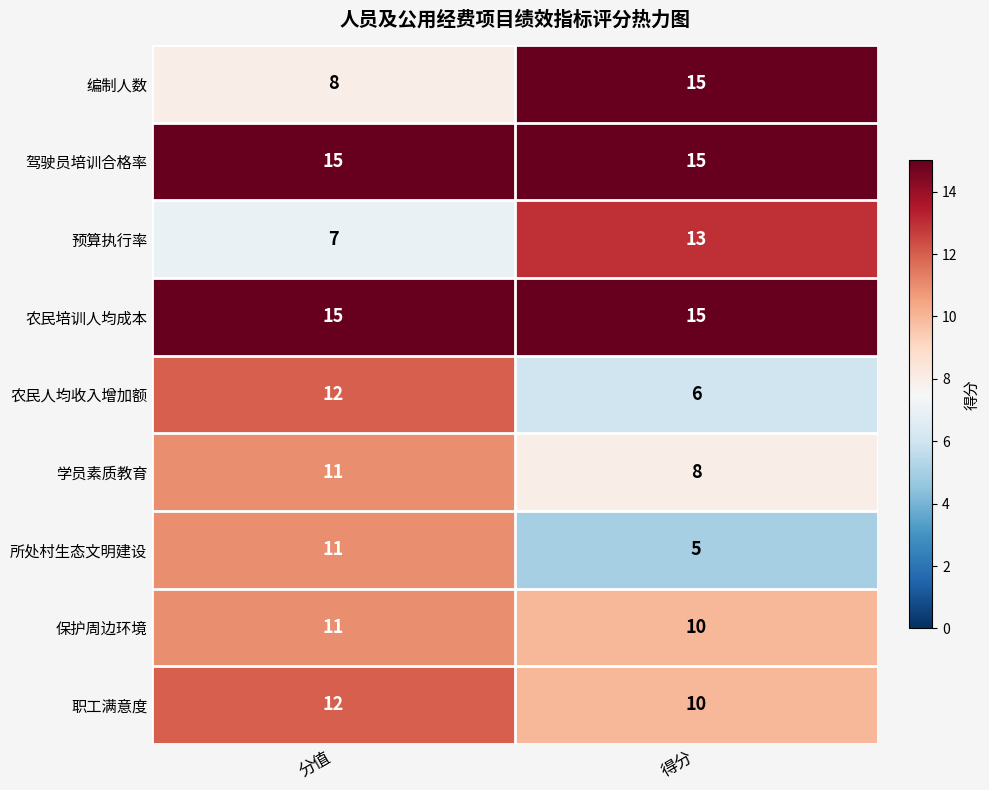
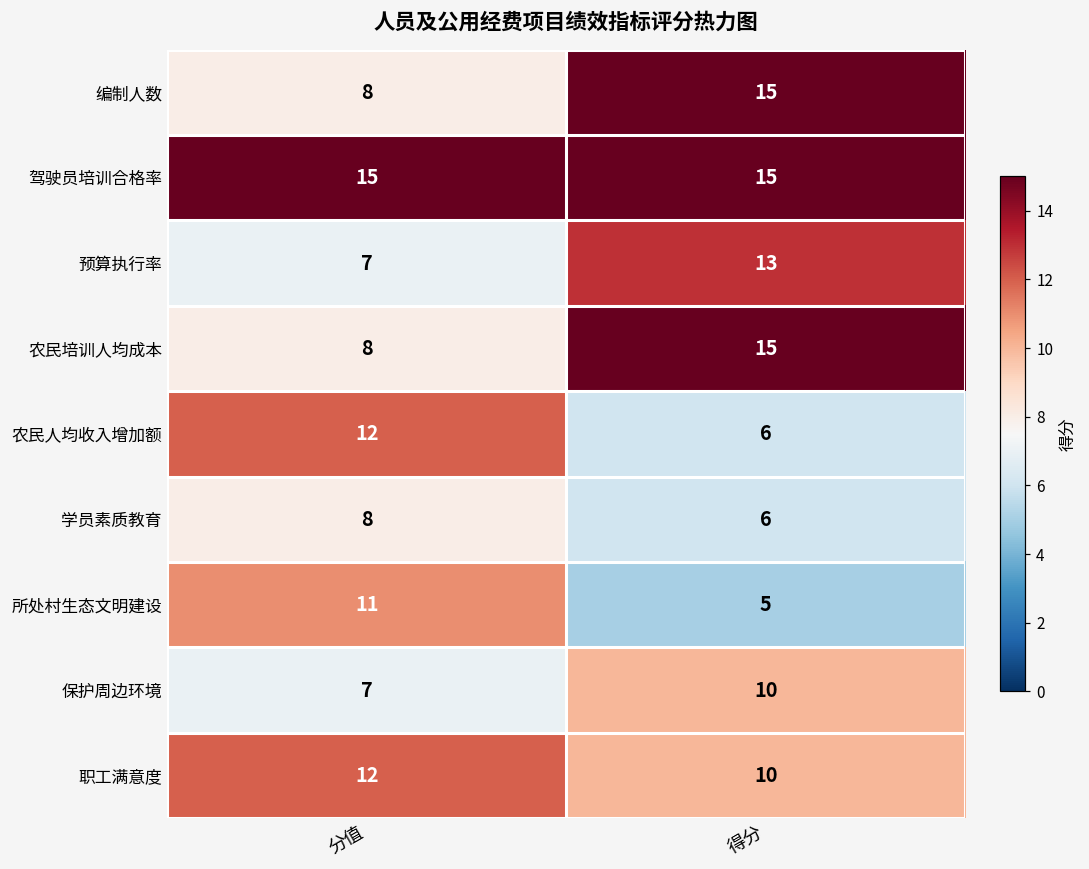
  {
    "编制人数": {
      "分值": 8,
      "得分": 15
    },
    "驾驶员培训合格率": {
      "分值": 15,
      "得分": 15
    },
    "预算执行率": {
      "分值": 7,
      "得分": 13
    },
    "农民培训人均成本": {
-     "分值": 15,
+     "分值": 8,
      "得分": 15
    },
    "农民人均收入增加额": {
      "分值": 12,
      "得分": 6
    },
    "学员素质教育": {
-     "分值": 11,
-     "得分": 8
+     "分值": 8,
+     "得分": 6
    },
    "所处村生态文明建设": {
      "分值": 11,
      "得分": 5
    },
    "保护周边环境": {
-     "分值": 11,
+     "分值": 7,
      "得分": 10
    },
    "职工满意度": {
      "分值": 12,
      "得分": 10
    }
  }
